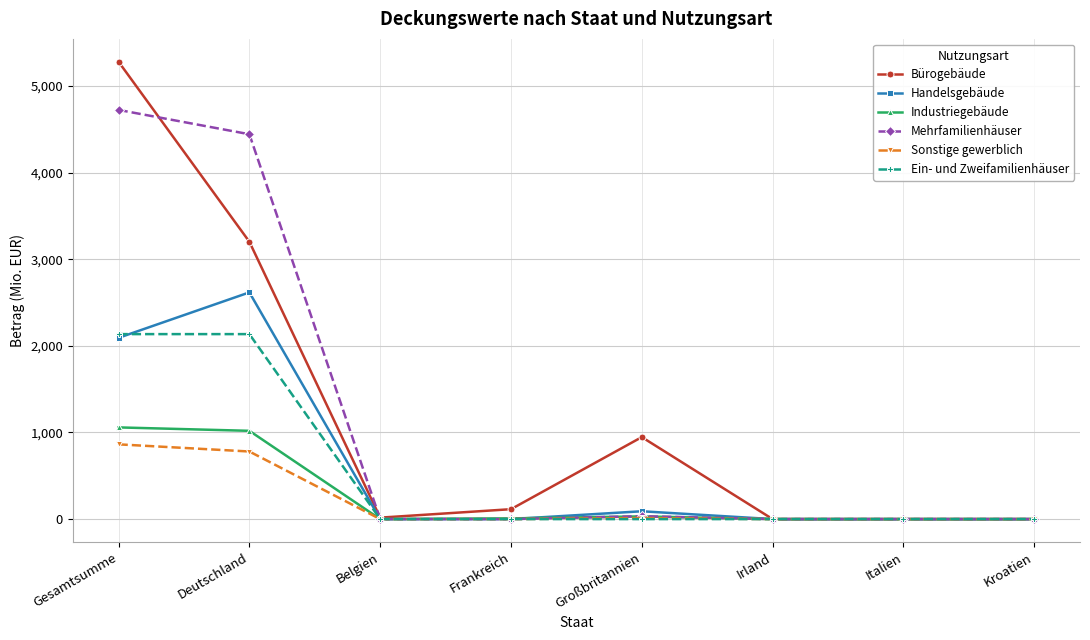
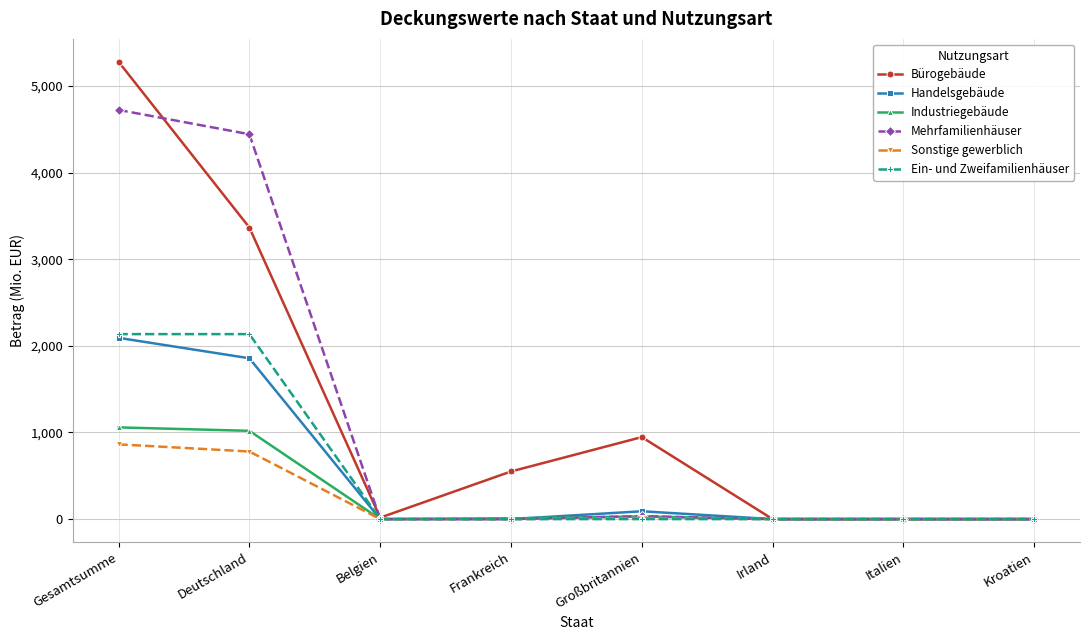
  {
    "Bürogebäude": {
      "Gesamtsumme": "5,300",
-     "Deutschland": "3,200",
-     "Frankreich": "100",
+     "Deutschland": "3,400",
+     "Frankreich": "500",
      "Großbritannien": "900"
    },
    "Handelsgebäude": {
      "Gesamtsumme": "2,100",
-     "Deutschland": "2,600",
+     "Deutschland": "1,900",
      "Großbritannien": "100"
    },
    "Mehrfamilienhäuser": {
      "Gesamtsumme": "4,700",
      "Deutschland": "4,400"
    },
    "Sonstige gewerblich": {
      "Gesamtsumme": "900",
      "Deutschland": "800"
    }
  }
